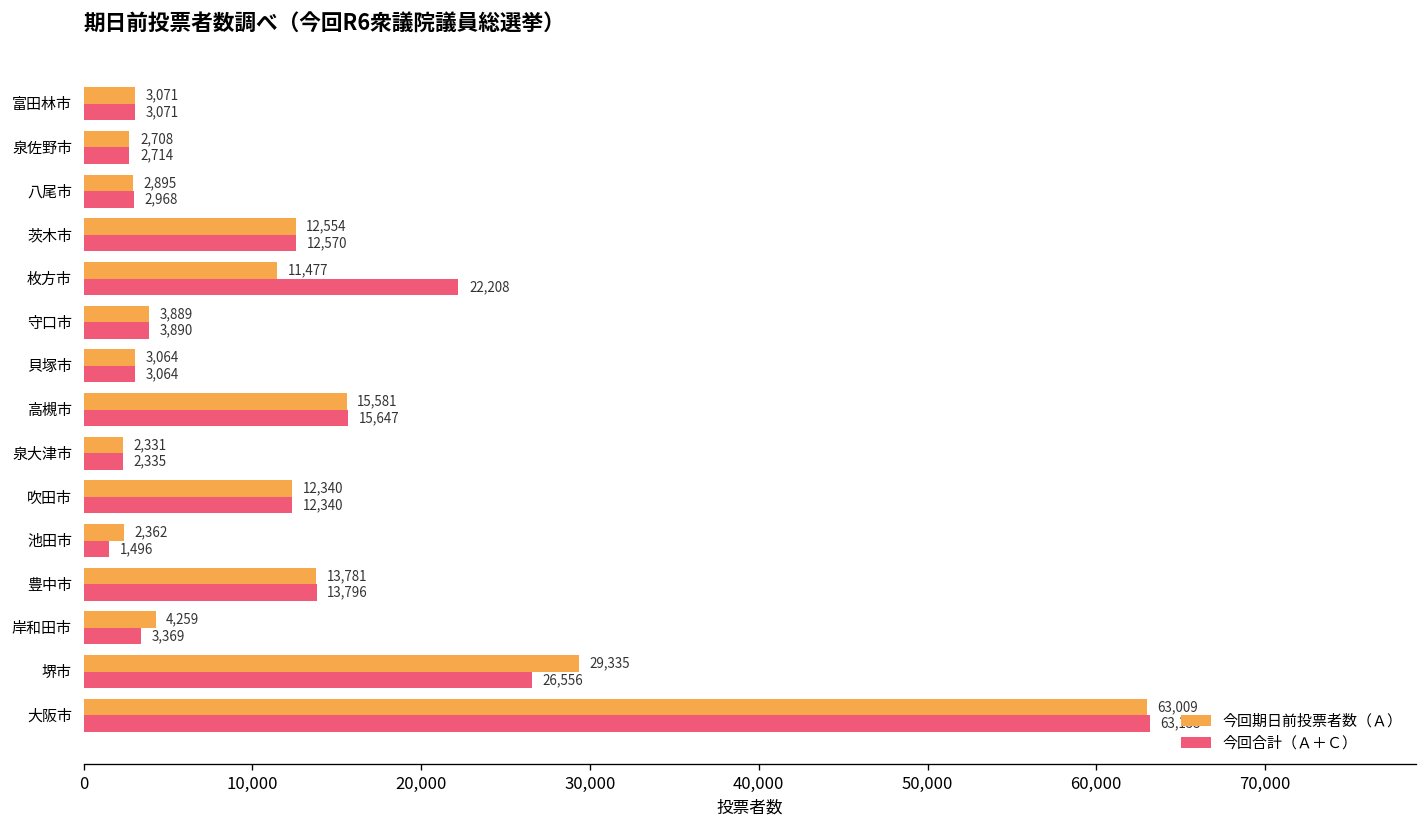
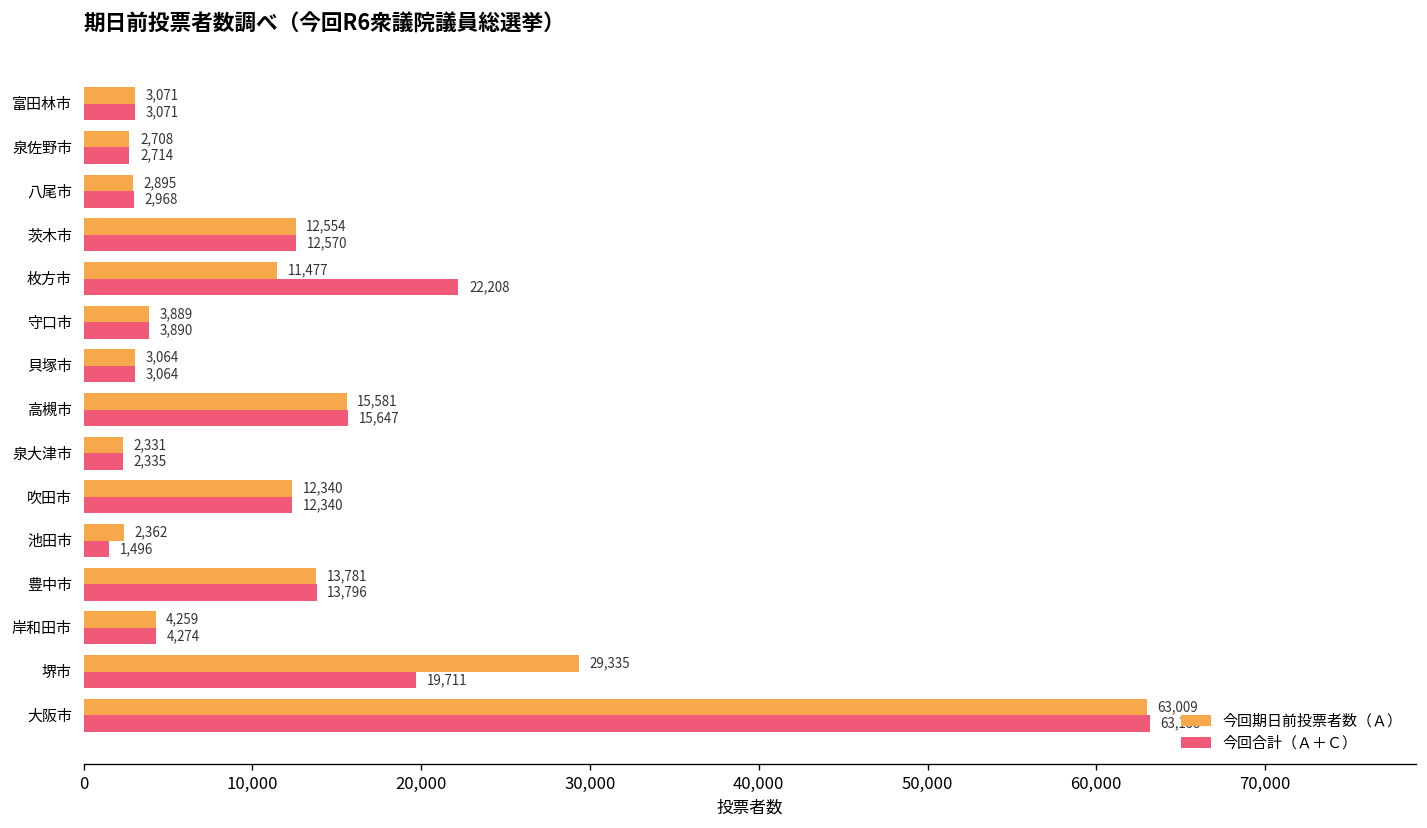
  {
    "今回期日前投票者数（Ａ）": {
      "富田林市": "3,071",
      "泉佐野市": "2,708",
      "八尾市": "2,895",
      "茨木市": "12,554",
      "枚方市": "11,477",
      "守口市": "3,889",
      "貝塚市": "3,064",
      "高槻市": "15,581",
      "泉大津市": "2,331",
      "吹田市": "12,340",
      "池田市": "2,362",
      "豊中市": "13,781",
      "岸和田市": "4,259",
      "堺市": "29,335",
      "大阪市": "63,009"
    },
    "今回合計（Ａ＋Ｃ）": {
      "富田林市": "3,071",
      "泉佐野市": "2,714",
      "八尾市": "2,968",
      "茨木市": "12,570",
      "枚方市": "22,208",
      "守口市": "3,890",
      "貝塚市": "3,064",
      "高槻市": "15,647",
      "泉大津市": "2,335",
      "吹田市": "12,340",
      "池田市": "1,496",
      "豊中市": "13,796",
-     "岸和田市": "3,369",
-     "堺市": "26,556",
+     "岸和田市": "4,274",
+     "堺市": "19,711",
      "大阪市": "63,155"
    }
  }
